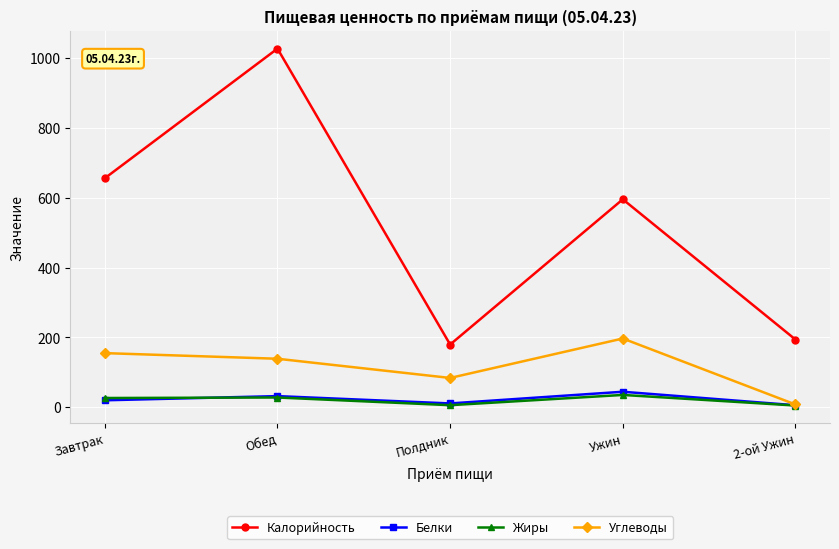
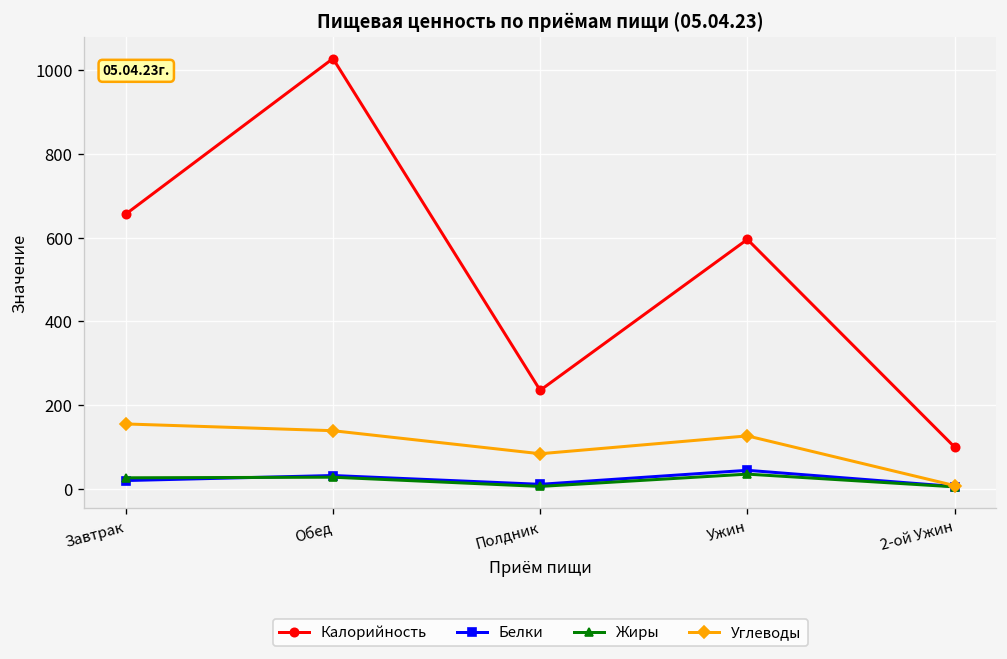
  {
    "Калорийность": {
      "Завтрак": 660,
      "Обед": 1030,
-     "Полдник": 180,
+     "Полдник": 240,
      "Ужин": 600,
-     "2-ой Ужин": 190
+     "2-ой Ужин": 100
    },
    "Белки": {
      "Ужин": 40
    },
    "Жиры": {
      "Ужин": 40
    },
    "Углеводы": {
      "Завтрак": 160,
      "Обед": 140,
      "Полдник": 80,
-     "Ужин": 200
+     "Ужин": 130
    }
  }
